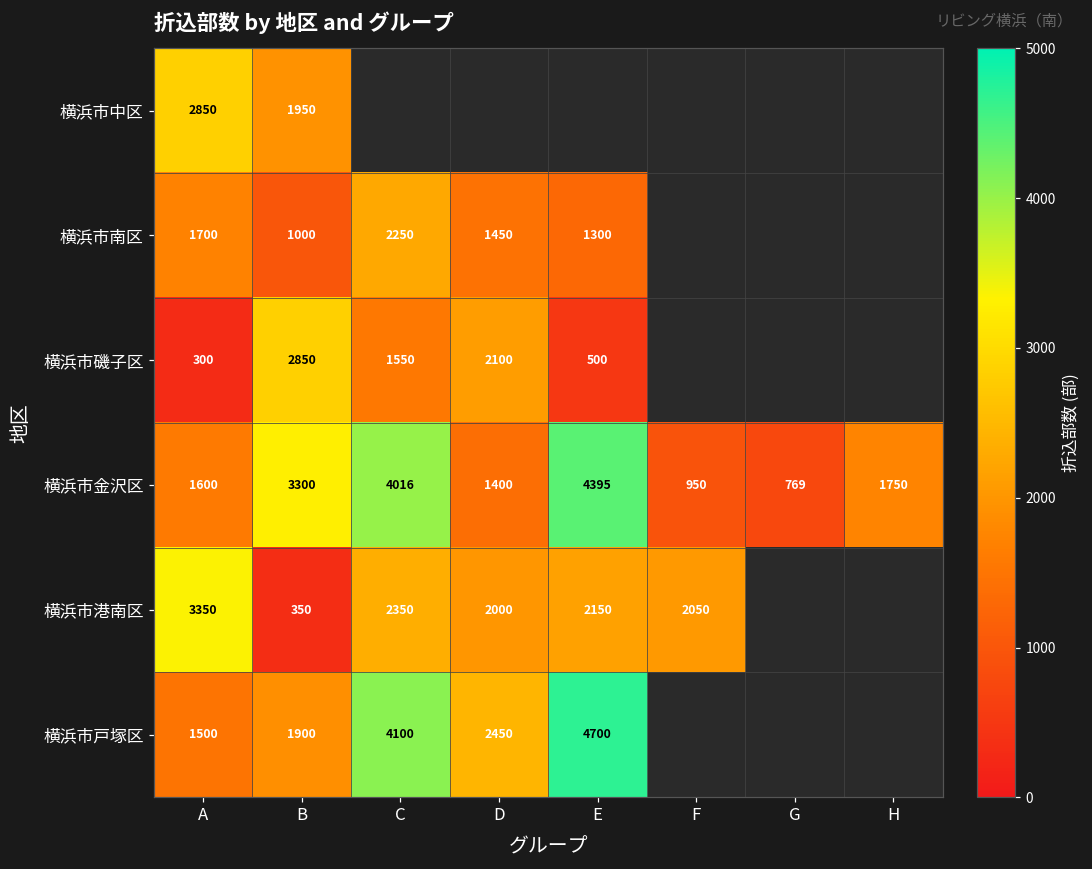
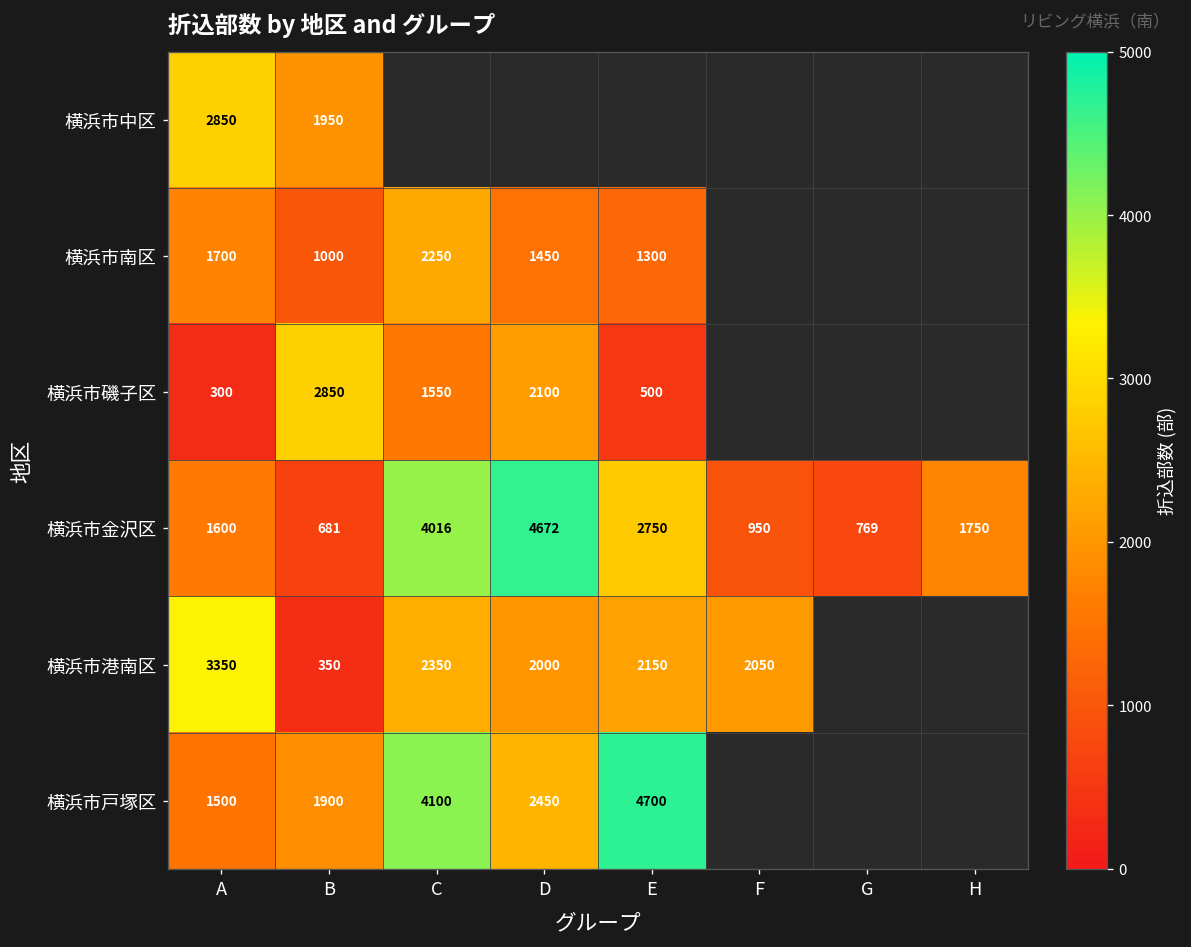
  {
    "横浜市中区": {
      "A": 2850,
      "B": 1950
    },
    "横浜市南区": {
      "A": 1700,
      "B": 1000,
      "C": 2250,
      "D": 1450,
      "E": 1300
    },
    "横浜市磯子区": {
      "A": 300,
      "B": 2850,
      "C": 1550,
      "D": 2100,
      "E": 500
    },
    "横浜市金沢区": {
      "A": 1600,
-     "B": 3300,
+     "B": 681,
      "C": 4016,
-     "D": 1400,
-     "E": 4395,
+     "D": 4672,
+     "E": 2750,
      "F": 950,
      "G": 769,
      "H": 1750
    },
    "横浜市港南区": {
      "A": 3350,
      "B": 350,
      "C": 2350,
      "D": 2000,
      "E": 2150,
      "F": 2050
    },
    "横浜市戸塚区": {
      "A": 1500,
      "B": 1900,
      "C": 4100,
      "D": 2450,
      "E": 4700
    }
  }
